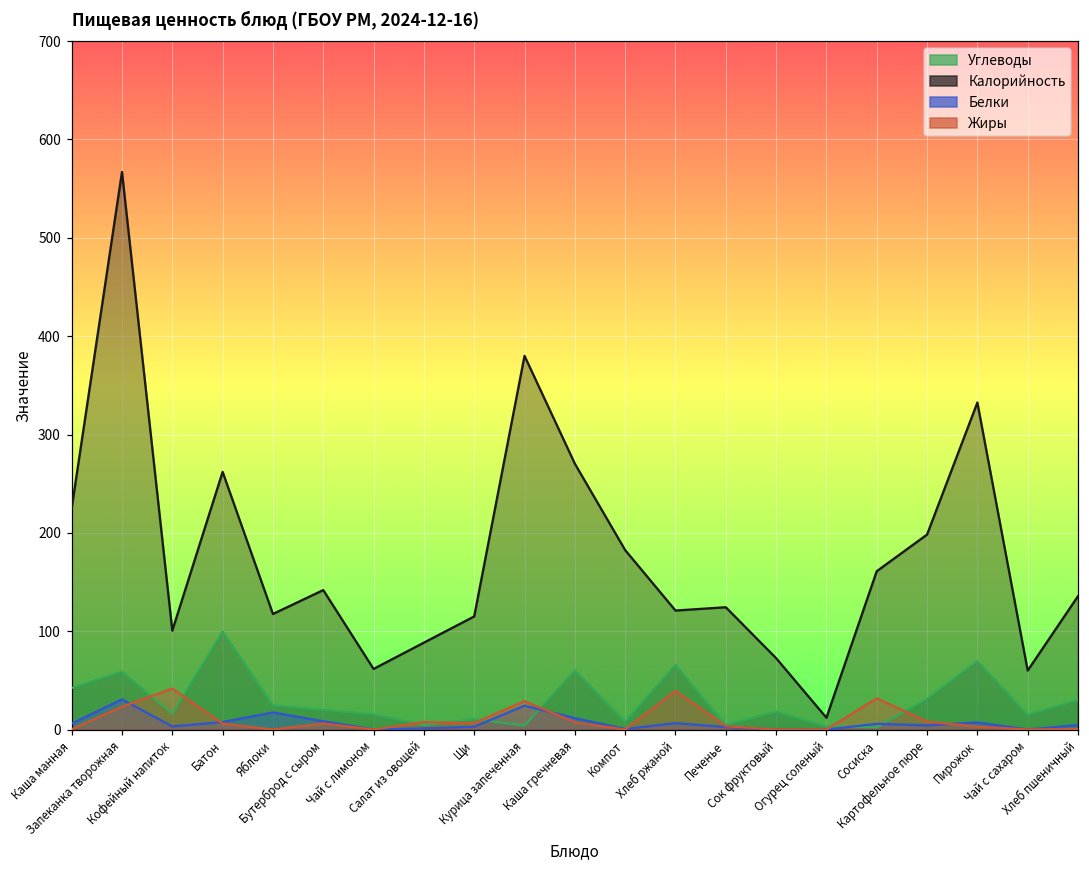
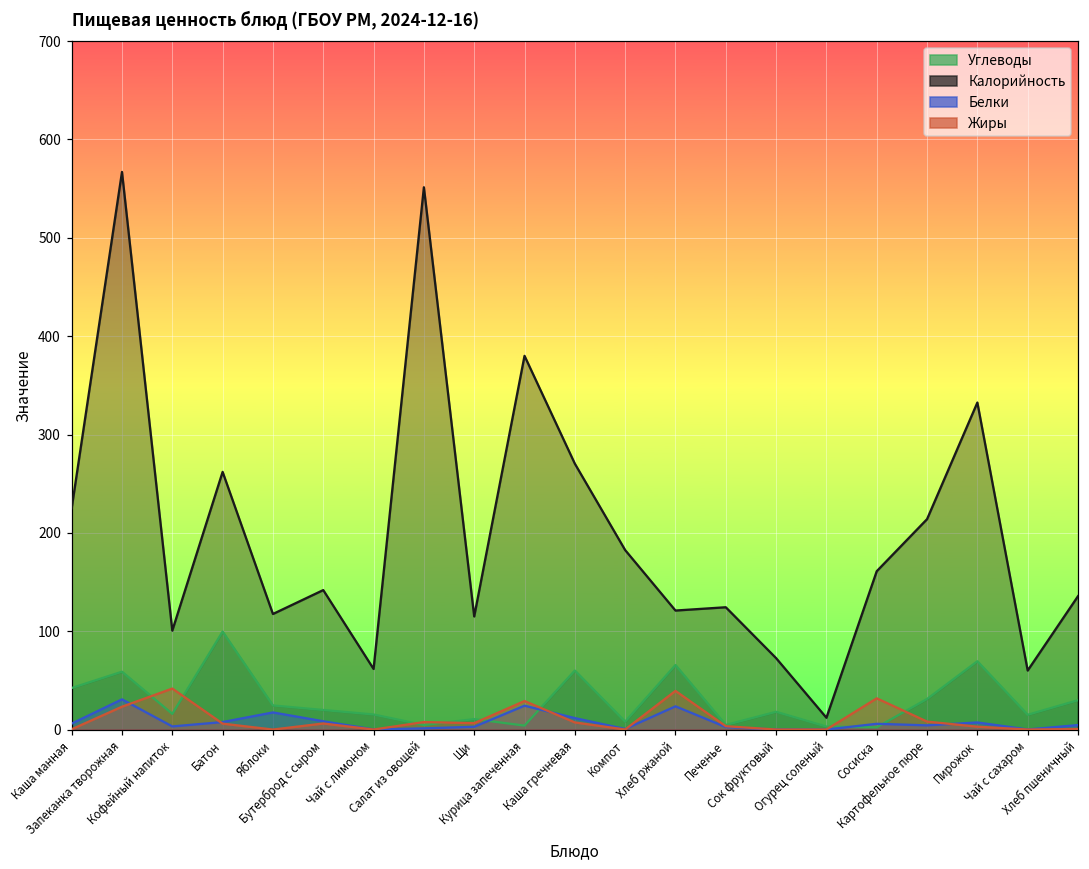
  {
    "Углеводы": {
      "Каша манная": 40,
      "Запеканка творожная": 60,
      "Кофейный напиток": 20,
      "Батон": 100,
      "Яблоки": 20,
      "Бутерброд с сыром": 20,
      "Чай с лимоном": 20,
      "Салат из овощей": 0,
      "Щи": 10,
      "Курица запеченная": 0,
      "Каша гречневая": 60,
      "Компот": 10,
      "Хлеб ржаной": 70,
      "Сок фруктовый": 20,
      "Огурец соленый": 0,
      "Сосиска": 0,
      "Картофельное пюре": 30,
      "Пирожок": 70,
      "Чай с сахаром": 20,
      "Хлеб пшеничный": 30
    },
    "Калорийность": {
      "Каша манная": 230,
      "Запеканка творожная": 570,
      "Кофейный напиток": 100,
      "Батон": 260,
      "Яблоки": 120,
      "Бутерброд с сыром": 140,
      "Чай с лимоном": 60,
-     "Салат из овощей": 90,
+     "Салат из овощей": 550,
      "Щи": 120,
      "Курица запеченная": 380,
      "Каша гречневая": 270,
      "Компот": 180,
      "Хлеб ржаной": 120,
      "Печенье": 120,
      "Сок фруктовый": 70,
      "Огурец соленый": 10,
      "Сосиска": 160,
-     "Картофельное пюре": 200,
+     "Картофельное пюре": 210,
      "Пирожок": 330,
      "Чай с сахаром": 60,
      "Хлеб пшеничный": 140
    },
    "Белки": {
      "Каша манная": 10,
      "Запеканка творожная": 30,
      "Кофейный напиток": 0,
      "Яблоки": 20,
      "Салат из овощей": 0,
      "Щи": 0,
      "Курица запеченная": 20,
      "Каша гречневая": 10,
-     "Хлеб ржаной": 10,
+     "Хлеб ржаной": 20,
      "Сосиска": 10,
      "Картофельное пюре": 0,
      "Пирожок": 10,
      "Хлеб пшеничный": 0
    },
    "Жиры": {
      "Каша манная": 0,
      "Запеканка творожная": 20,
      "Кофейный напиток": 40,
      "Яблоки": 0,
      "Салат из овощей": 10,
      "Щи": 10,
      "Курица запеченная": 30,
      "Каша гречневая": 10,
      "Хлеб ржаной": 40,
      "Сосиска": 30,
      "Картофельное пюре": 10,
      "Пирожок": 0,
      "Хлеб пшеничный": 0
    }
  }
